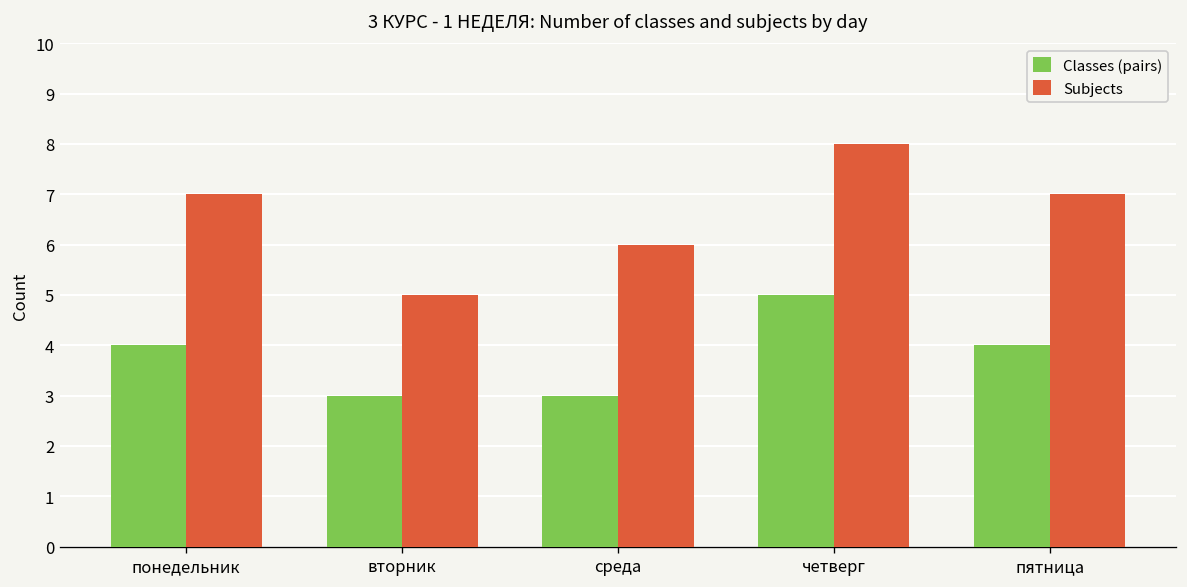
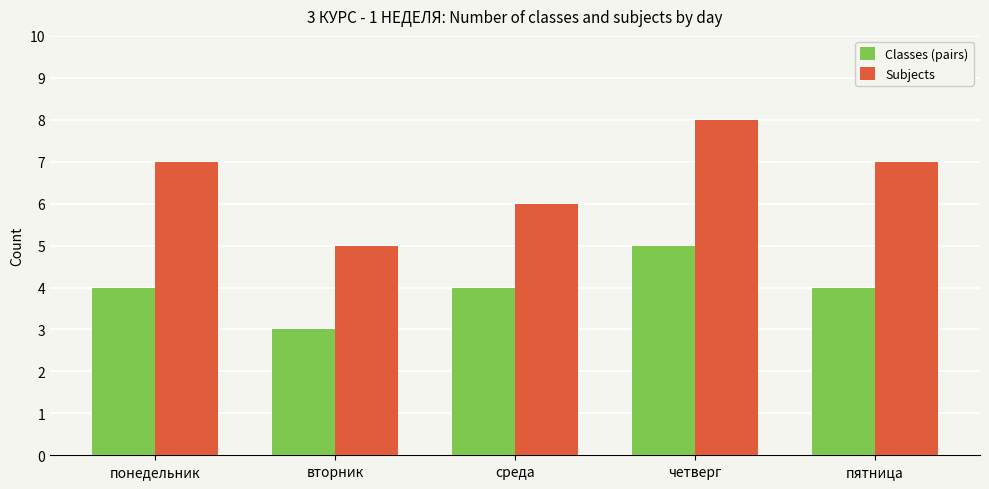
  {
    "Classes (pairs)": {
      "понедельник": 4,
      "вторник": 3,
-     "среда": 3,
+     "среда": 4,
      "четверг": 5,
      "пятница": 4
    },
    "Subjects": {
      "понедельник": 7,
      "вторник": 5,
      "среда": 6,
      "четверг": 8,
      "пятница": 7
    }
  }
